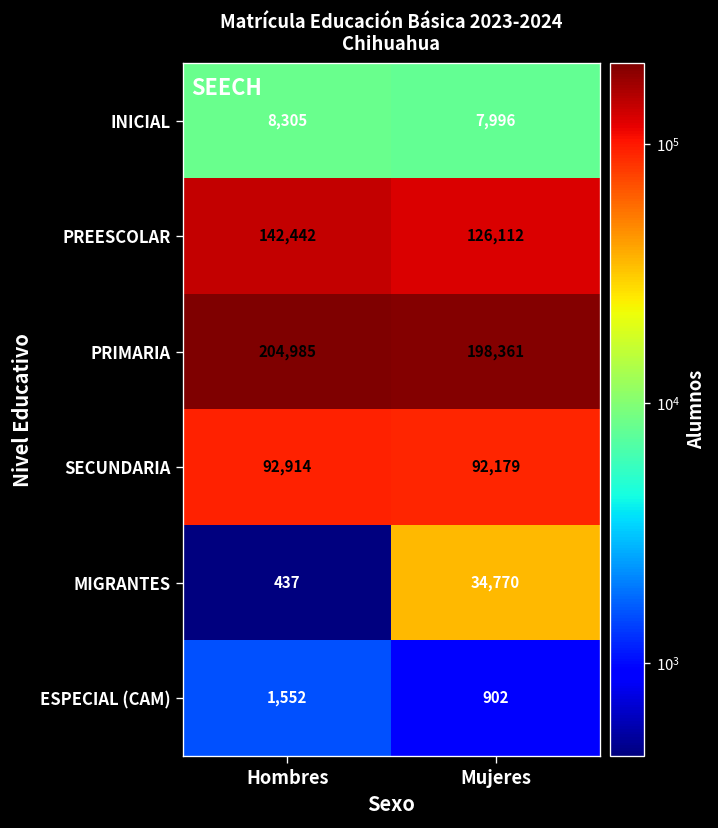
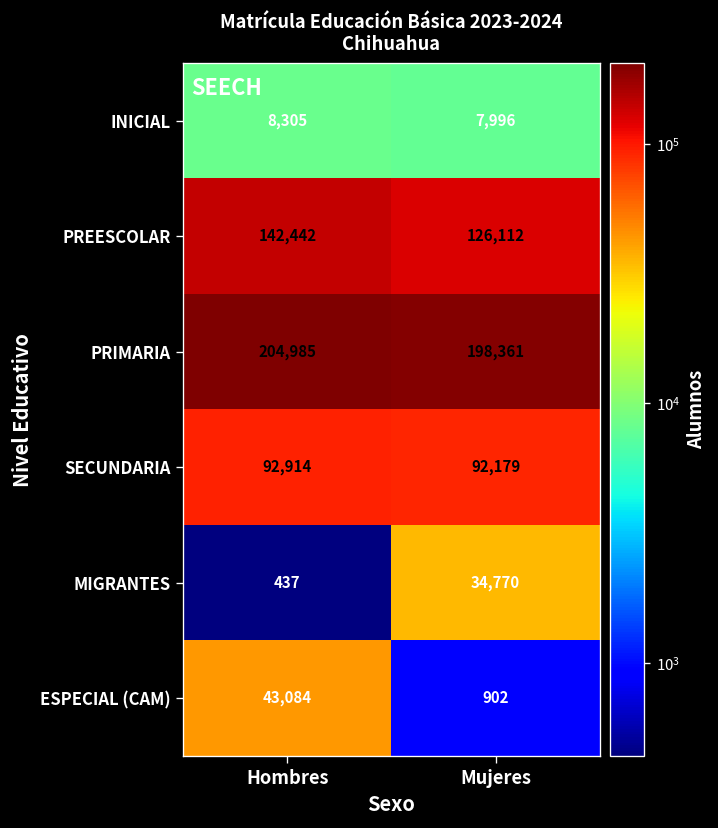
  {
    "INICIAL": {
      "Mujeres": "7,996"
    },
    "PREESCOLAR": {
      "Hombres": "142,442",
      "Mujeres": "126,112"
    },
    "PRIMARIA": {
      "Hombres": "204,985",
      "Mujeres": "198,361"
    },
    "SECUNDARIA": {
      "Hombres": "92,914",
      "Mujeres": "92,179"
    },
    "MIGRANTES": {
      "Hombres": "437",
      "Mujeres": "34,770"
    },
    "ESPECIAL (CAM)": {
-     "Hombres": "1,552",
+     "Hombres": "43,084",
      "Mujeres": "902"
    }
  }
